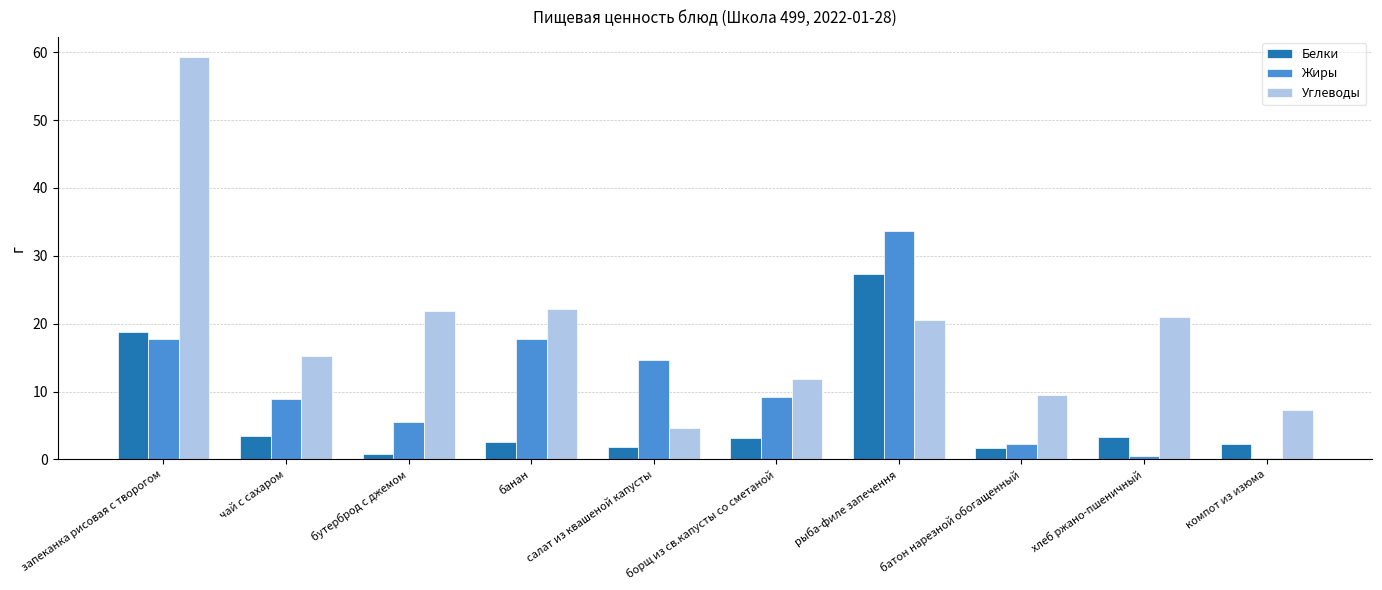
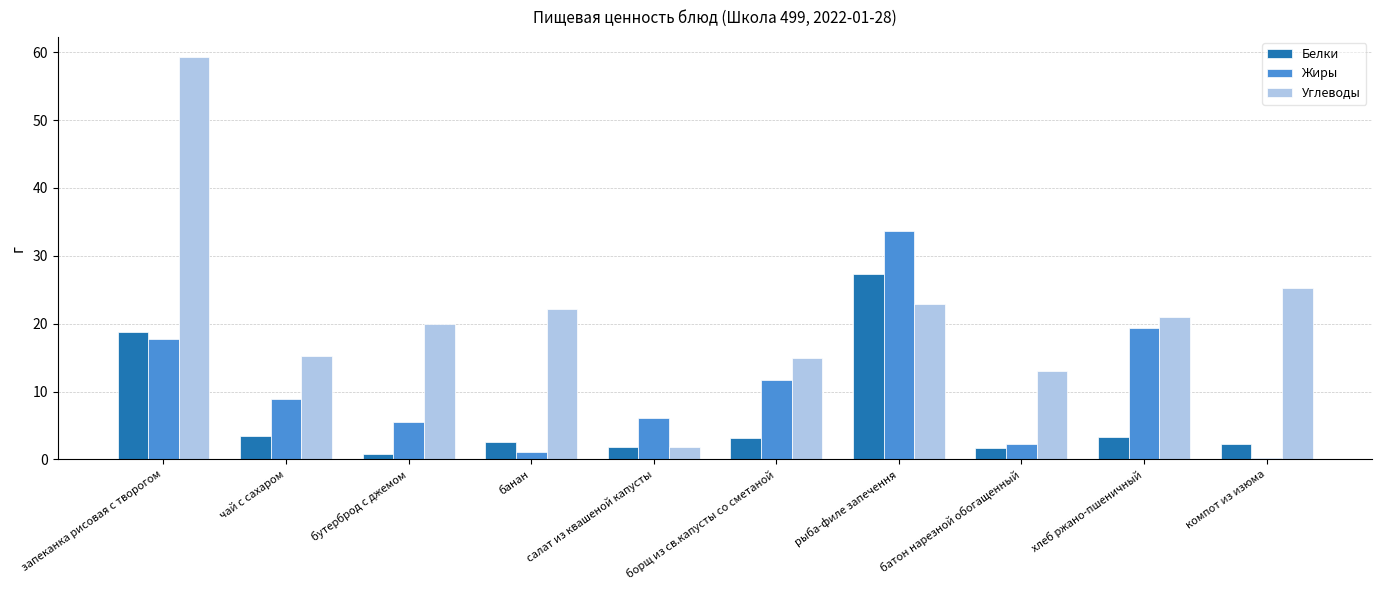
  {
    "Белки": {
      "запеканка рисовая с творогом": 19,
      "чай с сахаром": 3,
      "бутерброд с джемом": 1,
      "банан": 3,
      "салат из квашеной капусты": 2,
      "борщ из св.капусты со сметаной": 3,
      "рыба-филе запечення": 27,
      "батон нарезной обогащенный": 2,
      "хлеб ржано-пшеничный": 3,
      "компот из изюма": 2
    },
    "Жиры": {
      "запеканка рисовая с творогом": 18,
      "чай с сахаром": 9,
      "бутерброд с джемом": 6,
-     "банан": 18,
-     "салат из квашеной капусты": 15,
-     "борщ из св.капусты со сметаной": 9,
+     "банан": 1,
+     "салат из квашеной капусты": 6,
+     "борщ из св.капусты со сметаной": 12,
      "рыба-филе запечення": 34,
      "батон нарезной обогащенный": 2,
-     "хлеб ржано-пшеничный": 1
+     "хлеб ржано-пшеничный": 19
    },
    "Углеводы": {
      "запеканка рисовая с творогом": 59,
      "чай с сахаром": 15,
-     "бутерброд с джемом": 22,
+     "бутерброд с джемом": 20,
      "банан": 22,
-     "салат из квашеной капусты": 5,
-     "борщ из св.капусты со сметаной": 12,
-     "рыба-филе запечення": 21,
-     "батон нарезной обогащенный": 10,
+     "салат из квашеной капусты": 2,
+     "борщ из св.капусты со сметаной": 15,
+     "рыба-филе запечення": 23,
+     "батон нарезной обогащенный": 13,
      "хлеб ржано-пшеничный": 21,
-     "компот из изюма": 7
+     "компот из изюма": 25
    }
  }
